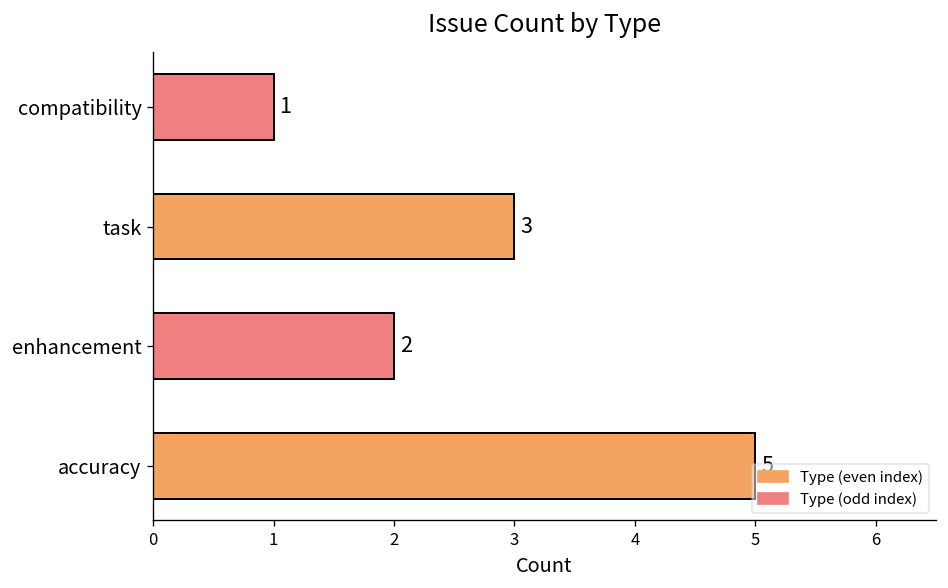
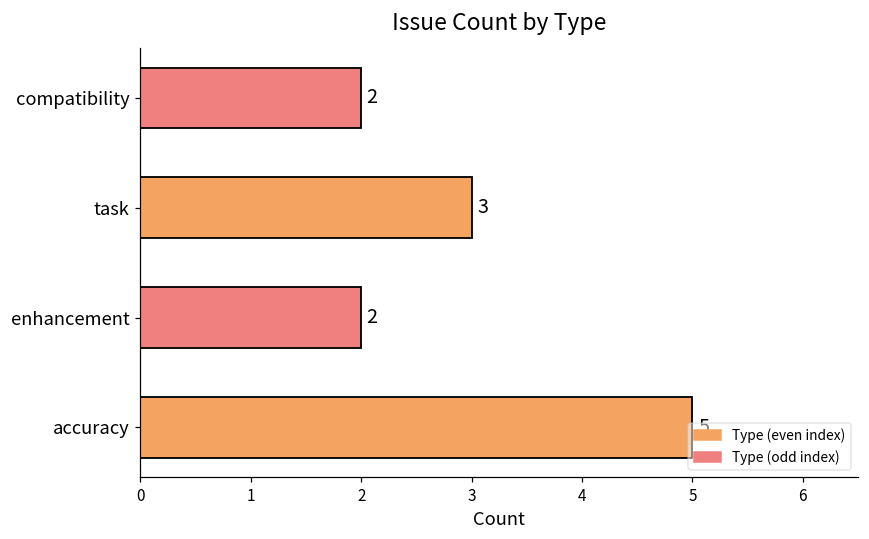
  {
-   "compatibility": 1,
+   "compatibility": 2,
    "task": 3,
    "enhancement": 2
  }
